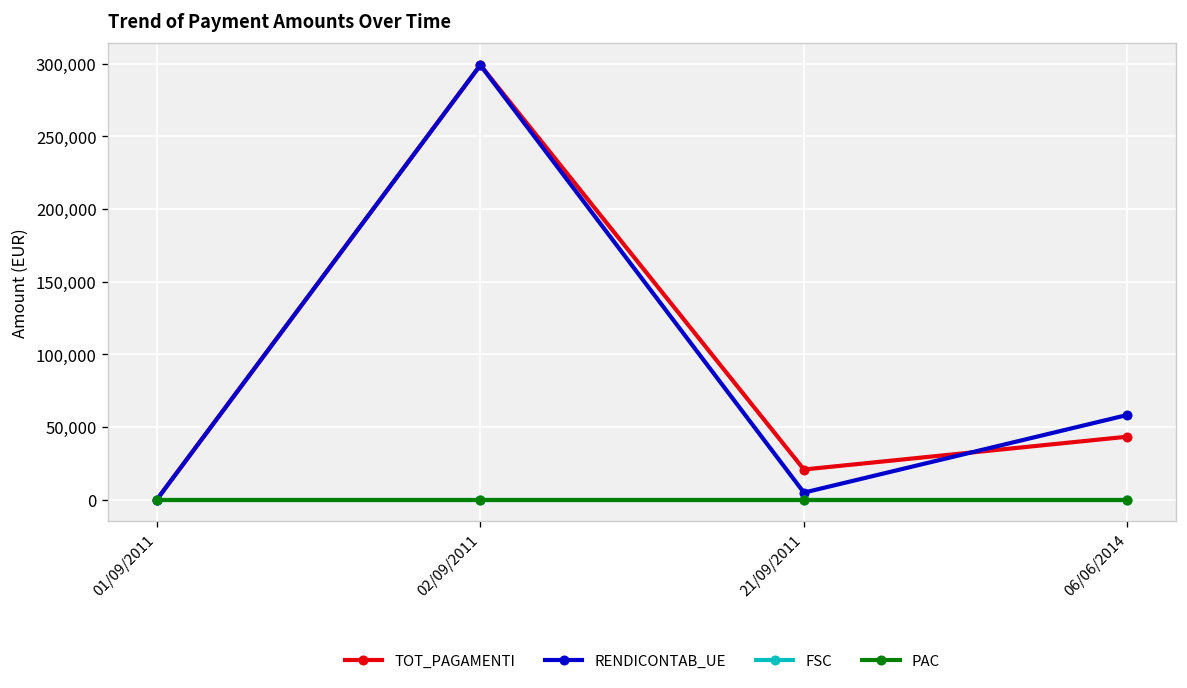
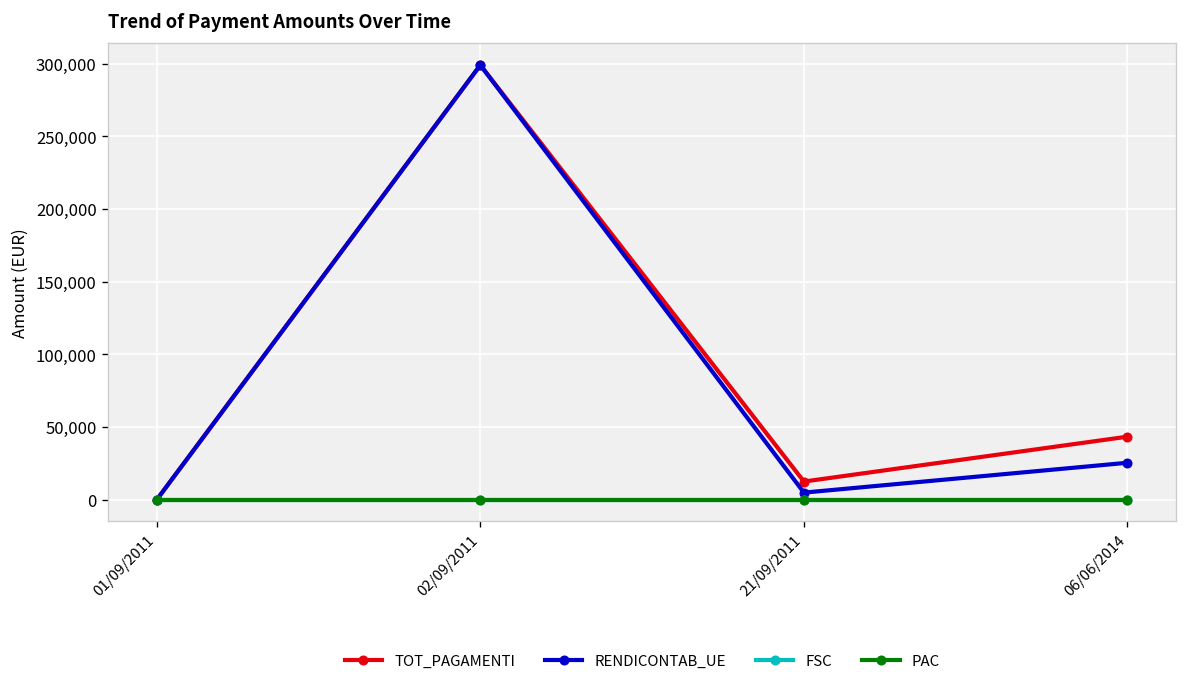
  {
    "TOT_PAGAMENTI": {
-     "21/09/2011": "21,000",
+     "21/09/2011": "12,000",
      "06/06/2014": "43,000"
    },
    "RENDICONTAB_UE": {
      "21/09/2011": "5,000",
-     "06/06/2014": "58,000"
+     "06/06/2014": "25,000"
    },
    "PAC": {
      "02/09/2011": "0",
      "21/09/2011": "0",
      "06/06/2014": "0"
    }
  }
